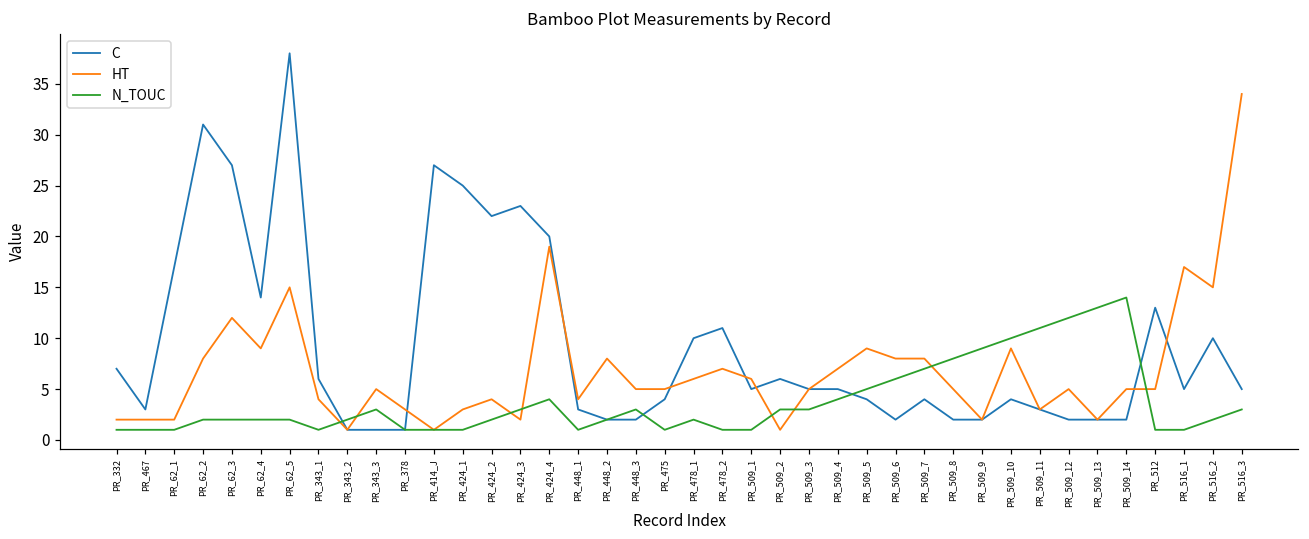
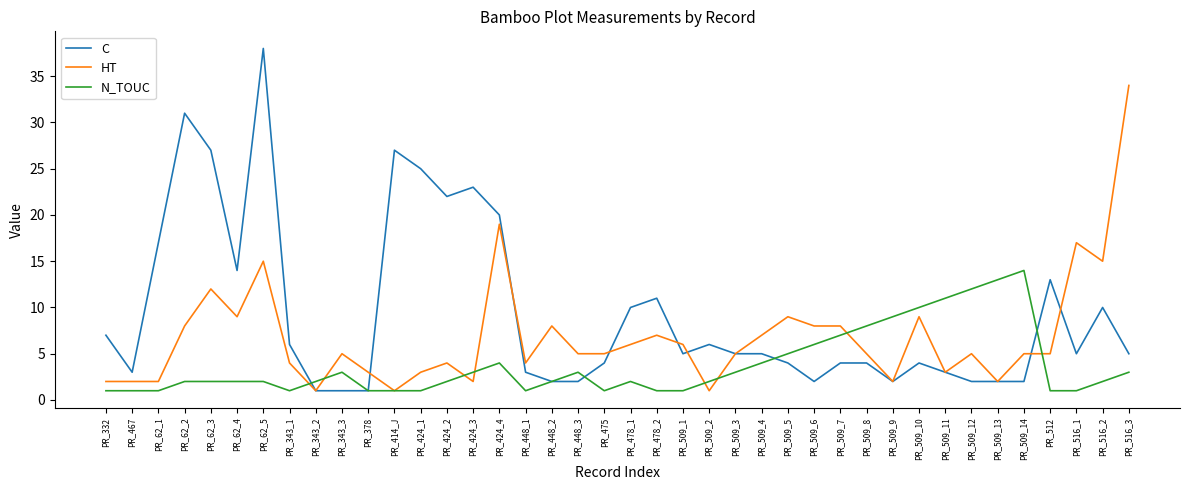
  {
    "C": {
      "PR_332": 7,
      "PR_467": 3,
      "PR_62_1": 17,
      "PR_62_2": 31,
      "PR_62_3": 27,
      "PR_62_4": 14,
      "PR_62_5": 38,
      "PR_343_1": 6,
      "PR_343_3": 1,
      "PR_414_J": 27,
      "PR_424_1": 25,
      "PR_424_2": 22,
      "PR_424_3": 23,
      "PR_424_4": 20,
      "PR_448_1": 3,
      "PR_448_3": 2,
      "PR_475": 4,
      "PR_478_1": 10,
      "PR_478_2": 11,
      "PR_509_1": 5,
      "PR_509_2": 6,
      "PR_509_4": 5,
      "PR_509_5": 4,
      "PR_509_6": 2,
      "PR_509_7": 4,
-     "PR_509_8": 2,
+     "PR_509_8": 4,
      "PR_509_10": 4,
      "PR_509_12": 2,
      "PR_509_14": 2,
      "PR_512": 13,
      "PR_516_1": 5,
      "PR_516_2": 10,
      "PR_516_3": 5
    },
    "HT": {
      "PR_332": 2,
      "PR_467": 2,
      "PR_62_1": 2,
      "PR_62_2": 8,
      "PR_62_3": 12,
      "PR_62_4": 9,
      "PR_62_5": 15,
      "PR_343_1": 4,
      "PR_343_3": 5,
      "PR_378": 3,
      "PR_424_1": 3,
      "PR_424_2": 4,
      "PR_424_3": 2,
      "PR_424_4": 19,
      "PR_448_1": 4,
      "PR_448_2": 8,
      "PR_448_3": 5,
      "PR_475": 5,
      "PR_478_1": 6,
      "PR_478_2": 7,
      "PR_509_1": 6,
      "PR_509_2": 1,
      "PR_509_4": 7,
      "PR_509_5": 9,
      "PR_509_6": 8,
      "PR_509_7": 8,
      "PR_509_8": 5,
      "PR_509_10": 9,
      "PR_509_12": 5,
      "PR_509_14": 5,
      "PR_512": 5,
      "PR_516_1": 17,
      "PR_516_2": 15,
      "PR_516_3": 34
    },
    "N_TOUC": {
      "PR_332": 1,
      "PR_467": 1,
      "PR_62_1": 1,
      "PR_62_2": 2,
      "PR_62_3": 2,
      "PR_62_4": 2,
      "PR_62_5": 2,
      "PR_343_1": 1,
      "PR_343_2": 2,
      "PR_343_3": 3,
      "PR_424_1": 1,
      "PR_424_2": 2,
      "PR_424_3": 3,
      "PR_424_4": 4,
      "PR_448_1": 1,
      "PR_448_3": 3,
      "PR_475": 1,
      "PR_478_1": 2,
      "PR_478_2": 1,
      "PR_509_1": 1,
-     "PR_509_2": 3,
+     "PR_509_2": 2,
      "PR_509_3": 3,
      "PR_509_4": 4,
      "PR_509_5": 5,
      "PR_509_6": 6,
      "PR_509_7": 7,
      "PR_509_8": 8,
      "PR_509_9": 9,
      "PR_509_10": 10,
      "PR_509_11": 11,
      "PR_509_12": 12,
      "PR_509_13": 13,
      "PR_509_14": 14,
      "PR_512": 1,
      "PR_516_1": 1,
      "PR_516_2": 2,
      "PR_516_3": 3
    }
  }
